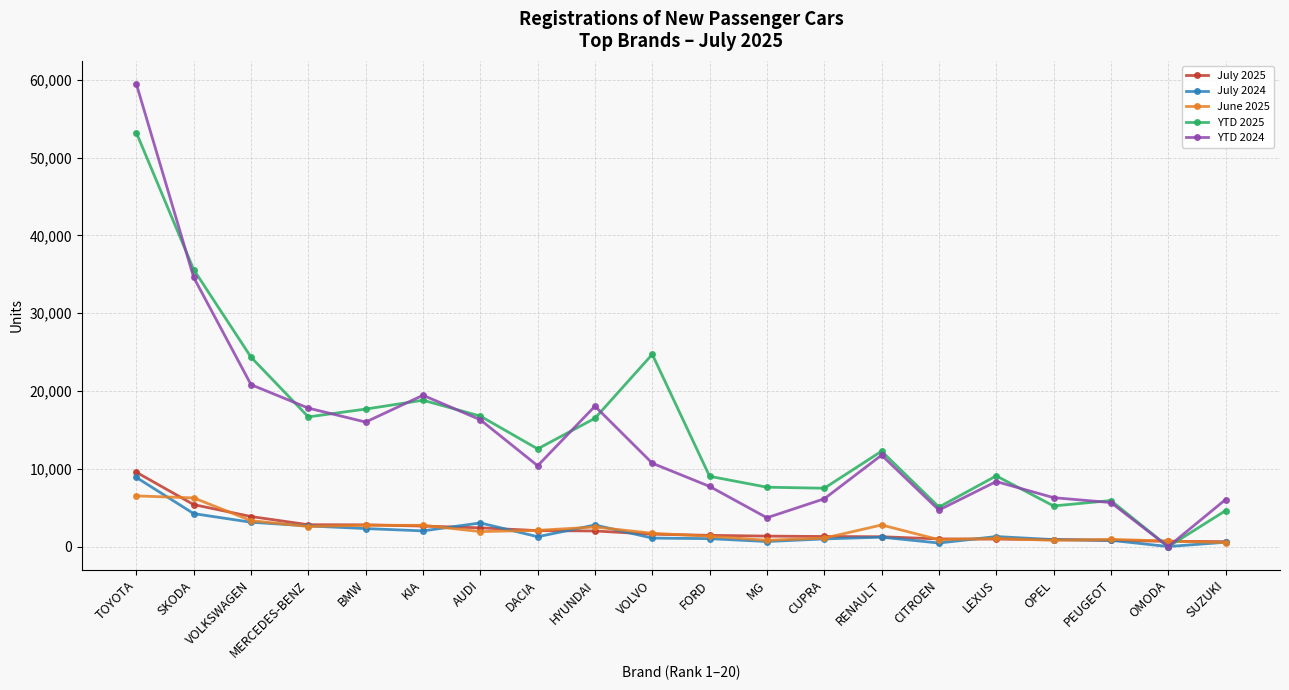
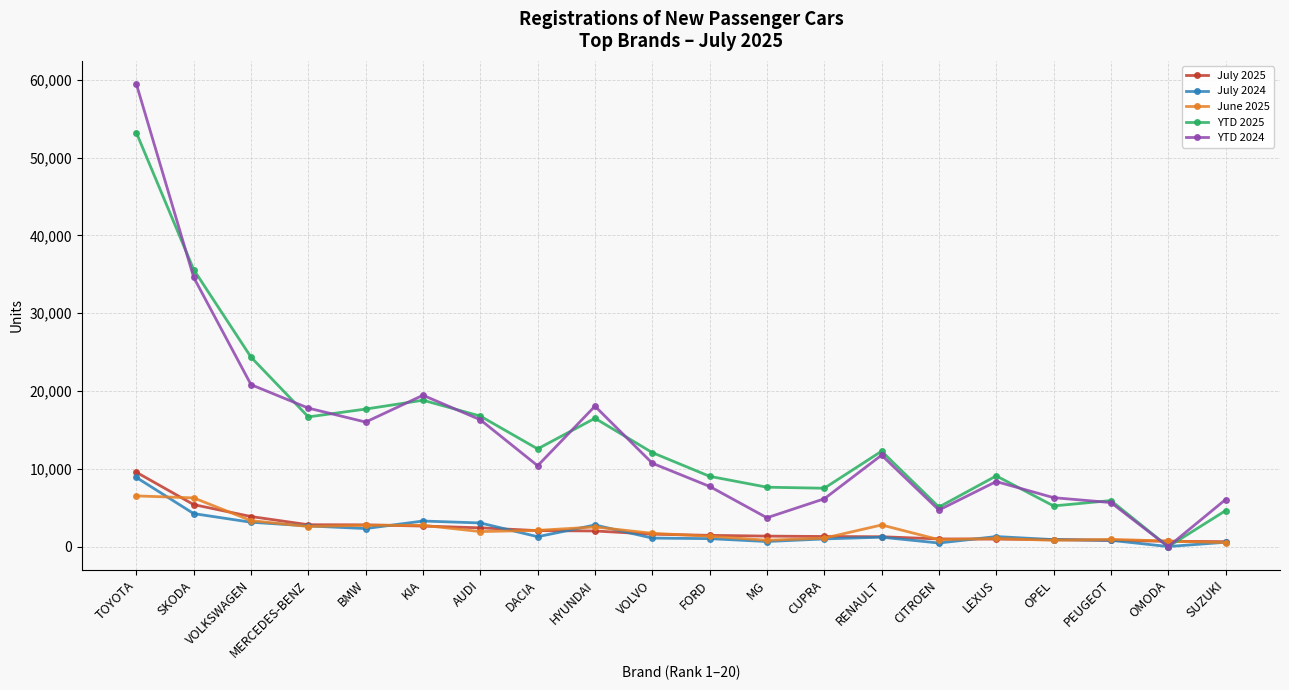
  {
    "July 2025": {
      "TOYOTA": "10,000",
      "SKODA": "5,000",
      "VOLKSWAGEN": "4,000",
      "AUDI": "2,000",
      "HYUNDAI": "2,000",
      "MG": "1,000"
    },
    "July 2024": {
      "TOYOTA": "9,000",
      "SKODA": "4,000",
      "BMW": "2,000",
-     "KIA": "2,000",
+     "KIA": "3,000",
      "AUDI": "3,000",
      "DACIA": "1,000",
      "VOLVO": "1,000",
      "CITROEN": "0"
    },
    "June 2025": {
      "TOYOTA": "7,000",
      "SKODA": "6,000",
      "AUDI": "2,000",
      "RENAULT": "3,000"
    },
    "YTD 2025": {
      "TOYOTA": "53,000",
      "SKODA": "36,000",
      "VOLKSWAGEN": "24,000",
      "MERCEDES-BENZ": "17,000",
      "BMW": "18,000",
      "KIA": "19,000",
      "AUDI": "17,000",
      "DACIA": "13,000",
      "HYUNDAI": "17,000",
-     "VOLVO": "25,000",
+     "VOLVO": "12,000",
      "FORD": "9,000",
      "MG": "8,000",
      "CUPRA": "8,000",
      "RENAULT": "12,000",
      "CITROEN": "5,000",
      "LEXUS": "9,000",
      "OPEL": "5,000",
      "SUZUKI": "5,000"
    },
    "YTD 2024": {
      "TOYOTA": "59,000",
      "SKODA": "35,000",
      "VOLKSWAGEN": "21,000",
      "MERCEDES-BENZ": "18,000",
      "BMW": "16,000",
      "KIA": "19,000",
      "AUDI": "16,000",
      "DACIA": "10,000",
      "HYUNDAI": "18,000",
      "VOLVO": "11,000",
      "FORD": "8,000",
      "MG": "4,000",
      "CUPRA": "6,000",
      "RENAULT": "12,000",
      "CITROEN": "5,000",
      "LEXUS": "8,000",
      "OPEL": "6,000",
      "SUZUKI": "6,000"
    }
  }
